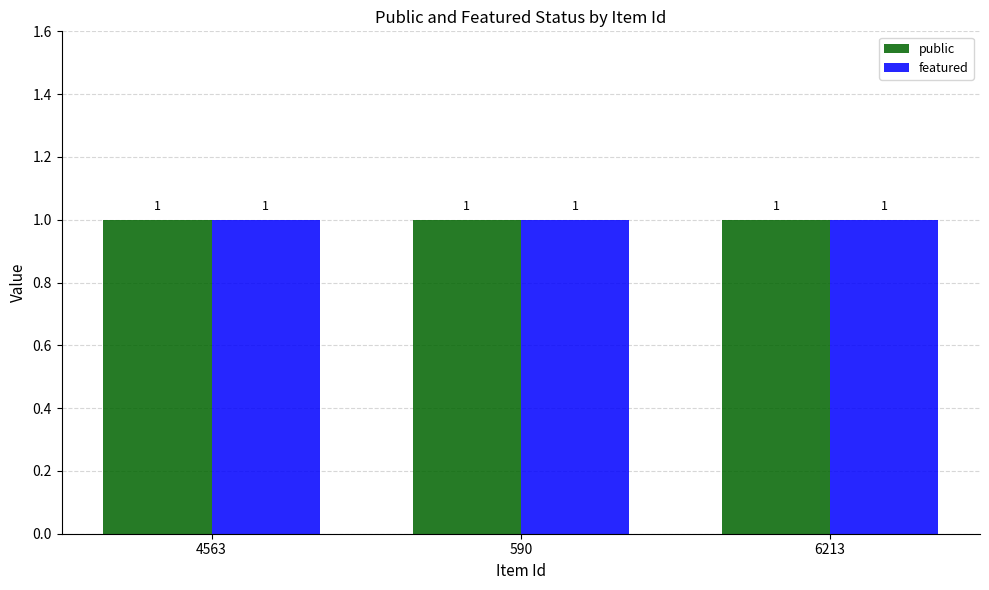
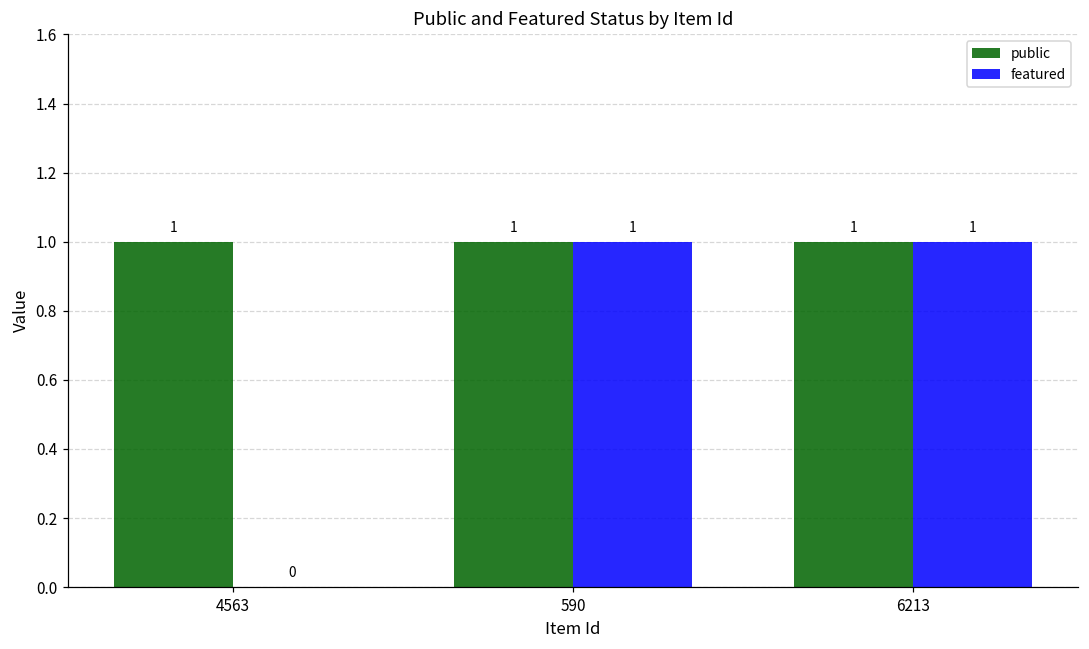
  {
    "public": {
      "4563": 1,
      "590": 1,
      "6213": 1
    },
    "featured": {
-     "4563": 1,
+     "4563": 0,
      "590": 1,
      "6213": 1
    }
  }
